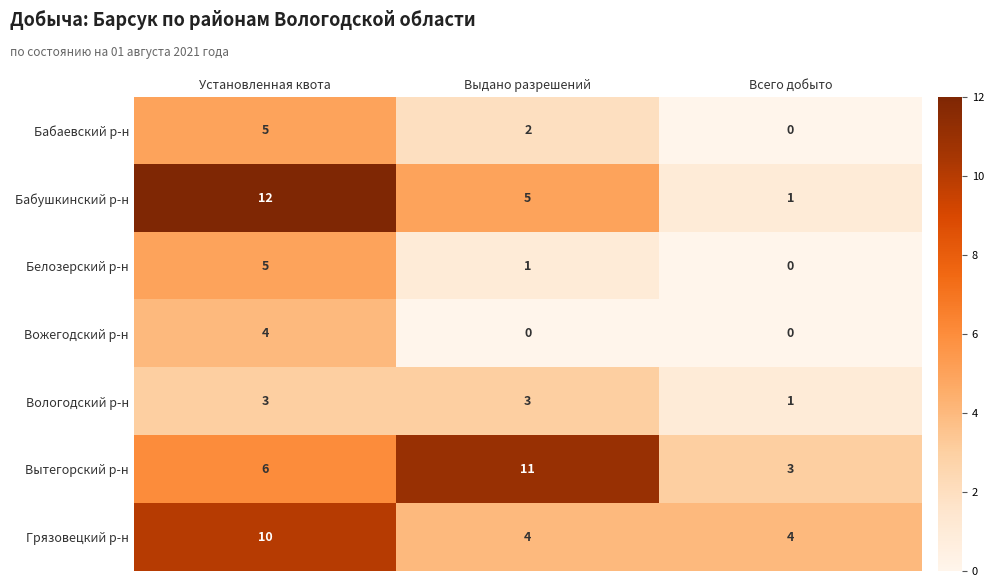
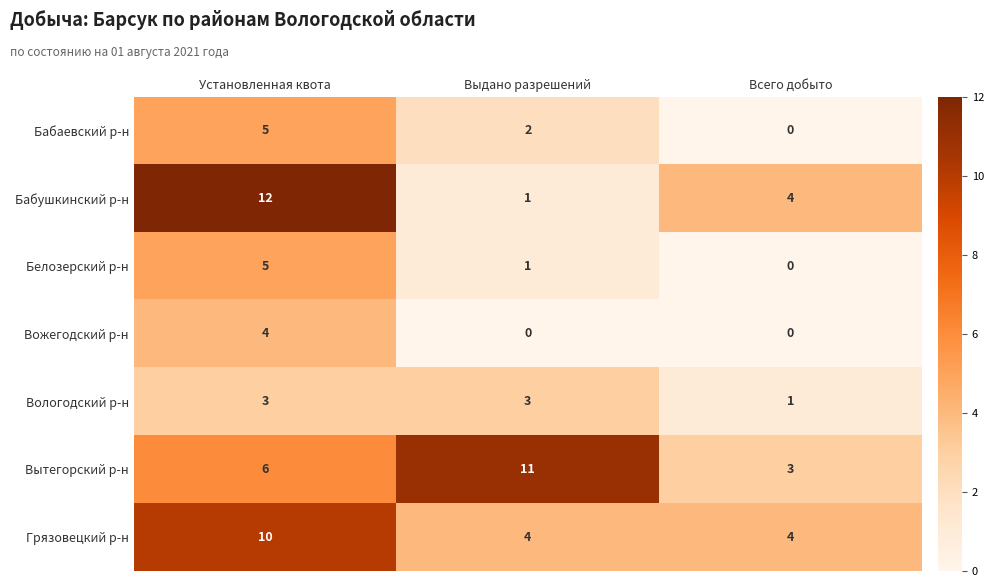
  {
    "Бабаевский р-н": {
      "Установленная квота": 5,
      "Выдано разрешений": 2,
      "Всего добыто": 0
    },
    "Бабушкинский р-н": {
      "Установленная квота": 12,
-     "Выдано разрешений": 5,
-     "Всего добыто": 1
+     "Выдано разрешений": 1,
+     "Всего добыто": 4
    },
    "Белозерский р-н": {
      "Установленная квота": 5,
      "Выдано разрешений": 1,
      "Всего добыто": 0
    },
    "Вожегодский р-н": {
      "Установленная квота": 4,
      "Выдано разрешений": 0,
      "Всего добыто": 0
    },
    "Вологодский р-н": {
      "Установленная квота": 3,
      "Выдано разрешений": 3,
      "Всего добыто": 1
    },
    "Вытегорский р-н": {
      "Установленная квота": 6,
      "Выдано разрешений": 11,
      "Всего добыто": 3
    },
    "Грязовецкий р-н": {
      "Установленная квота": 10,
      "Выдано разрешений": 4,
      "Всего добыто": 4
    }
  }
